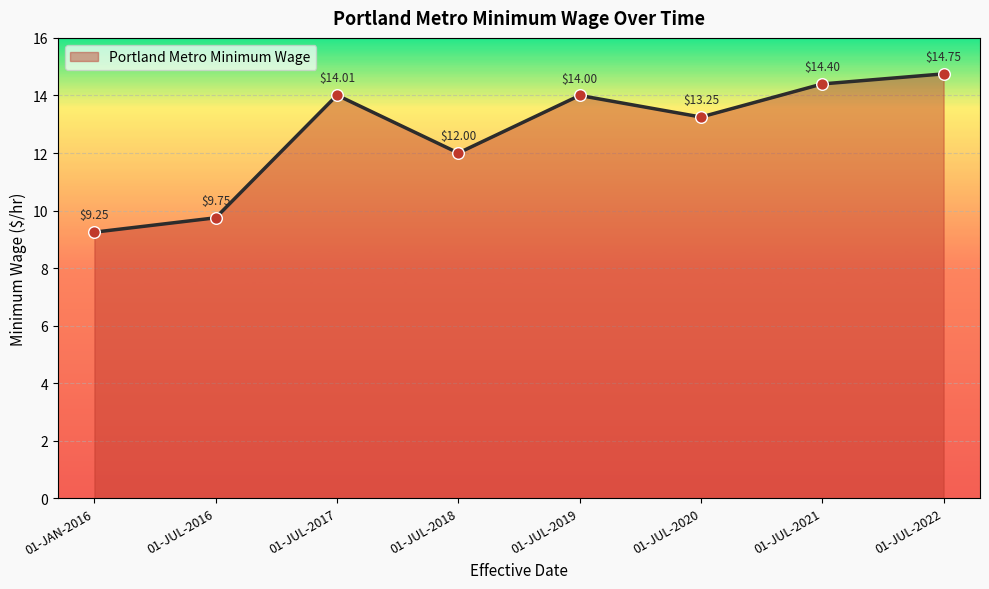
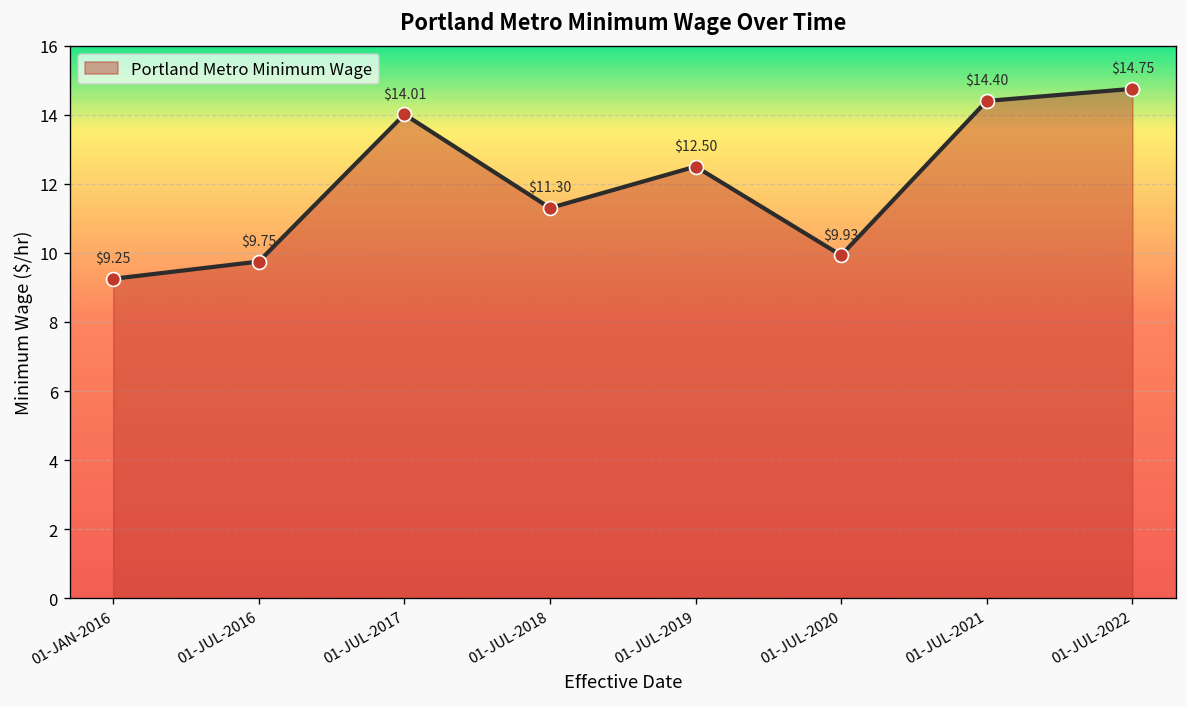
  {
    "01-JAN-2016": "$9.25",
    "01-JUL-2016": "$9.75",
    "01-JUL-2017": "$14.01",
-   "01-JUL-2018": "$12.00",
-   "01-JUL-2019": "$14.00",
-   "01-JUL-2020": "$13.25",
+   "01-JUL-2018": "$11.30",
+   "01-JUL-2019": "$12.50",
+   "01-JUL-2020": "$9.93",
    "01-JUL-2021": "$14.40",
    "01-JUL-2022": "$14.75"
  }
